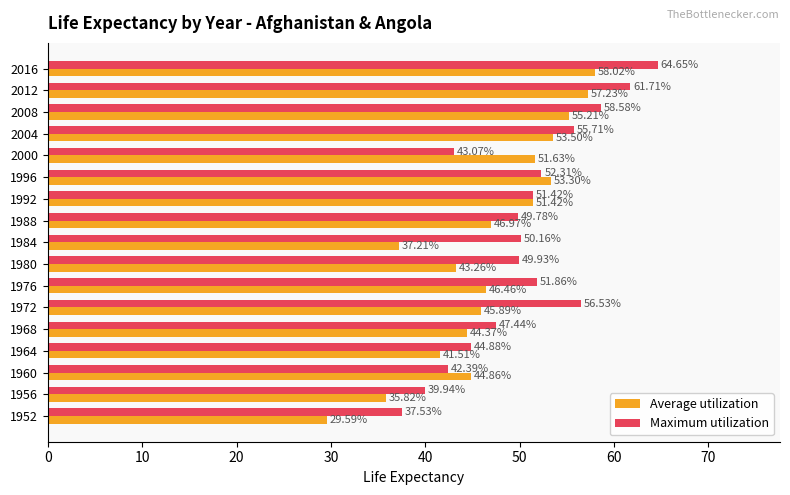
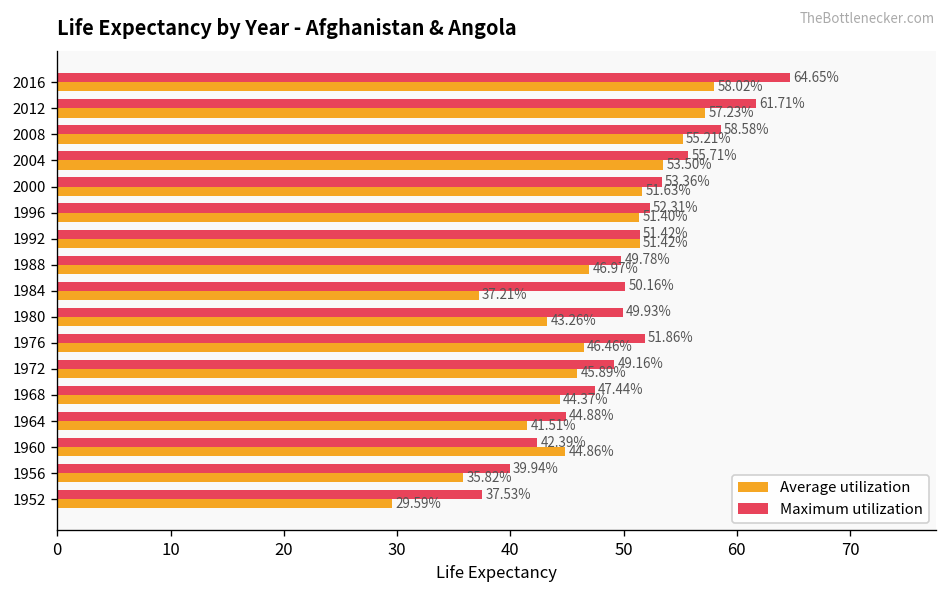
  {
    "Average utilization": {
      "2016": "58.02%",
      "2012": "57.23%",
      "2008": "55.21%",
      "2004": "53.50%",
      "2000": "51.63%",
-     "1996": "53.30%",
+     "1996": "51.40%",
      "1988": "46.97%",
      "1984": "37.21%",
      "1980": "43.26%",
      "1976": "46.46%",
      "1972": "45.89%",
      "1968": "44.37%",
      "1964": "41.51%",
      "1960": "44.86%",
      "1956": "35.82%",
      "1952": "29.59%"
    },
    "Maximum utilization": {
      "2016": "64.65%",
      "2012": "61.71%",
      "2008": "58.58%",
      "2004": "55.71%",
-     "2000": "43.07%",
+     "2000": "53.36%",
      "1988": "49.78%",
      "1984": "50.16%",
      "1980": "49.93%",
      "1976": "51.86%",
-     "1972": "56.53%",
+     "1972": "49.16%",
      "1968": "47.44%",
      "1964": "44.88%",
      "1960": "42.39%",
      "1956": "39.94%",
      "1952": "37.53%"
    }
  }
